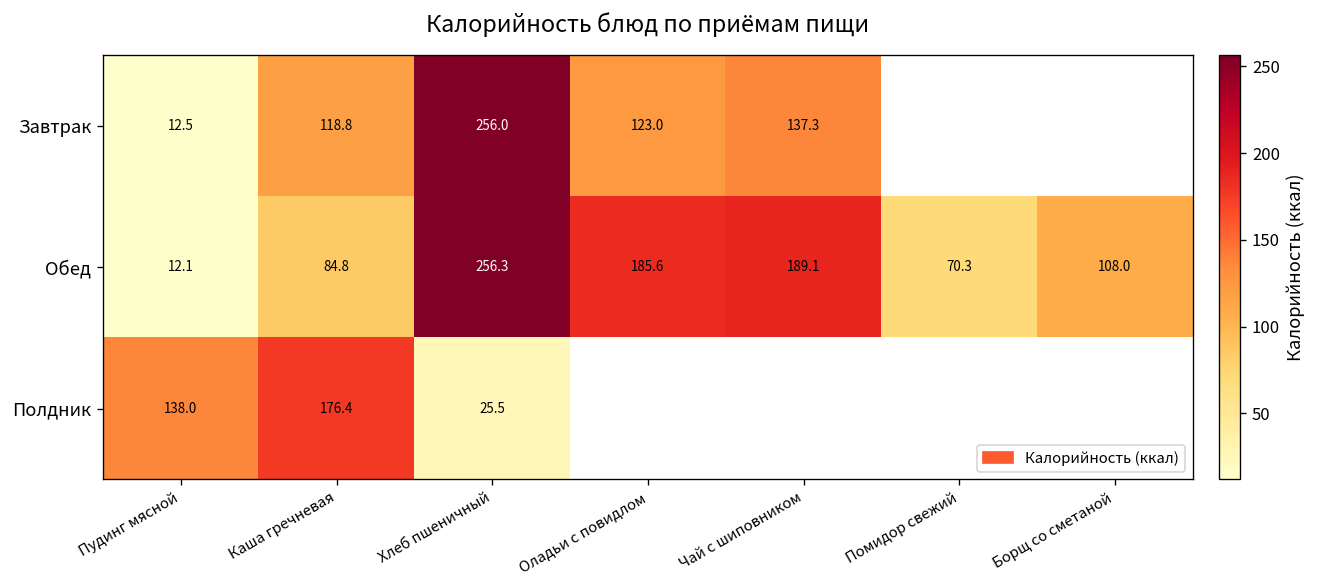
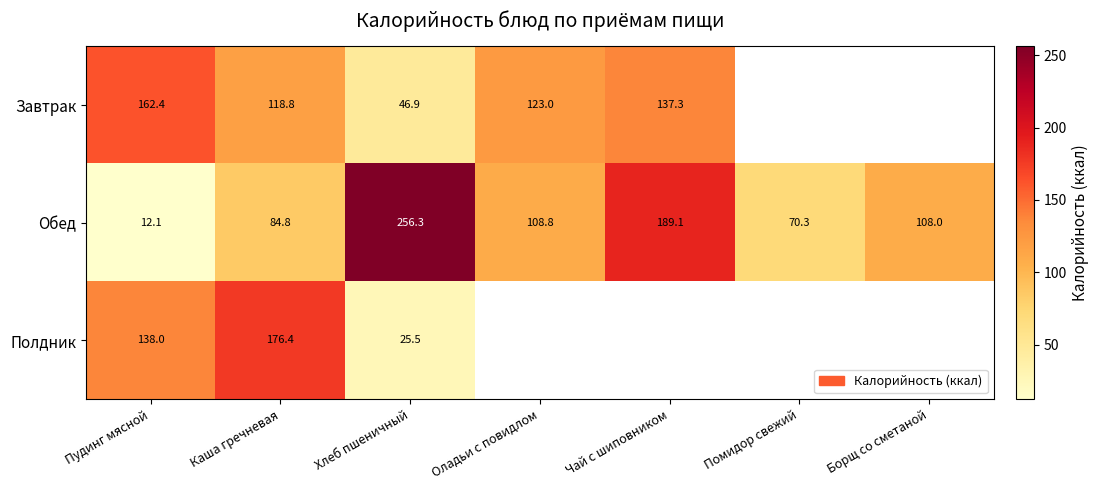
  {
    "Завтрак": {
-     "Пудинг мясной": 12.5,
+     "Пудинг мясной": 162.4,
      "Каша гречневая": 118.8,
-     "Хлеб пшеничный": 256.0,
+     "Хлеб пшеничный": 46.9,
      "Оладьи с повидлом": 123.0,
      "Чай с шиповником": 137.3
    },
    "Обед": {
      "Пудинг мясной": 12.1,
      "Каша гречневая": 84.8,
      "Хлеб пшеничный": 256.3,
-     "Оладьи с повидлом": 185.6,
+     "Оладьи с повидлом": 108.8,
      "Чай с шиповником": 189.1,
      "Помидор свежий": 70.3,
      "Борщ со сметаной": 108.0
    },
    "Полдник": {
      "Пудинг мясной": 138.0,
      "Каша гречневая": 176.4,
      "Хлеб пшеничный": 25.5
    }
  }
